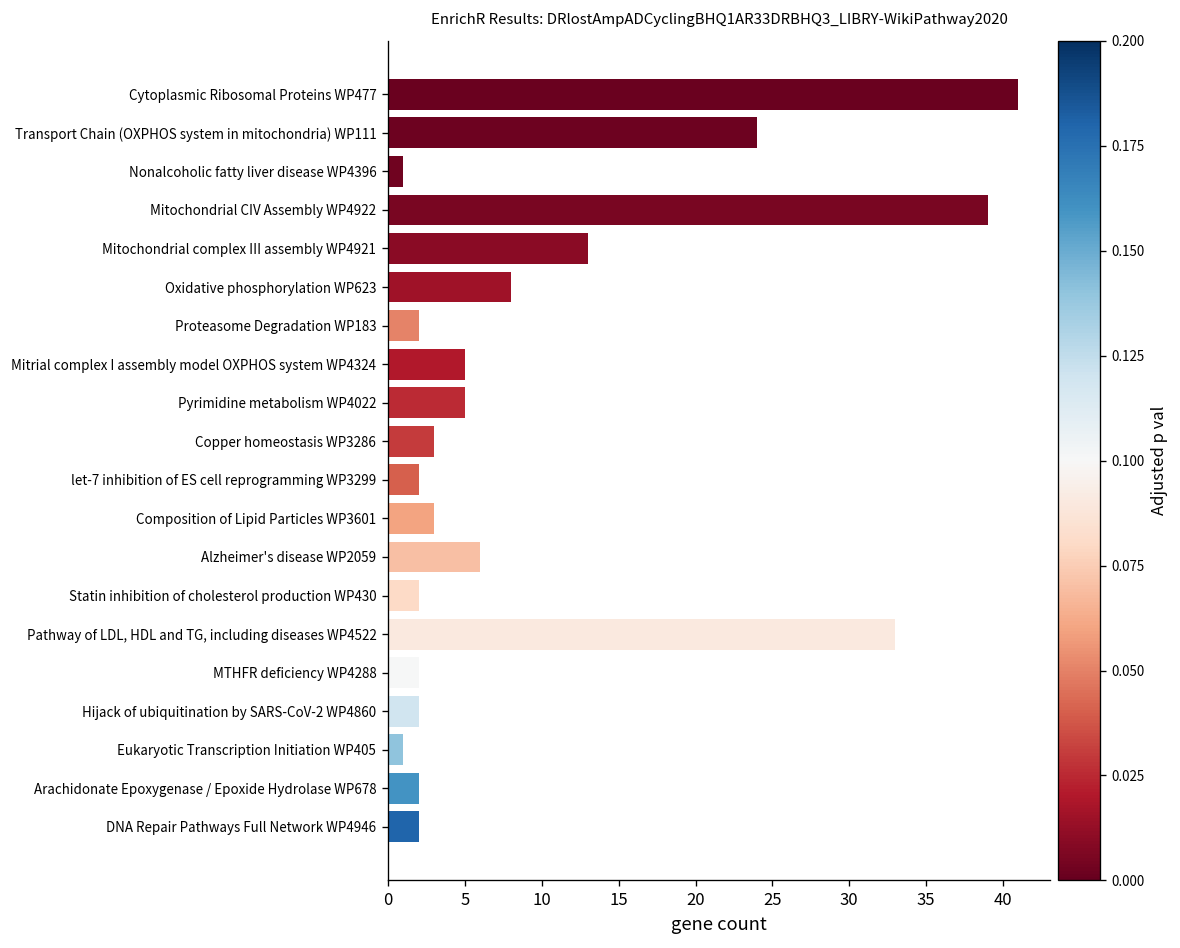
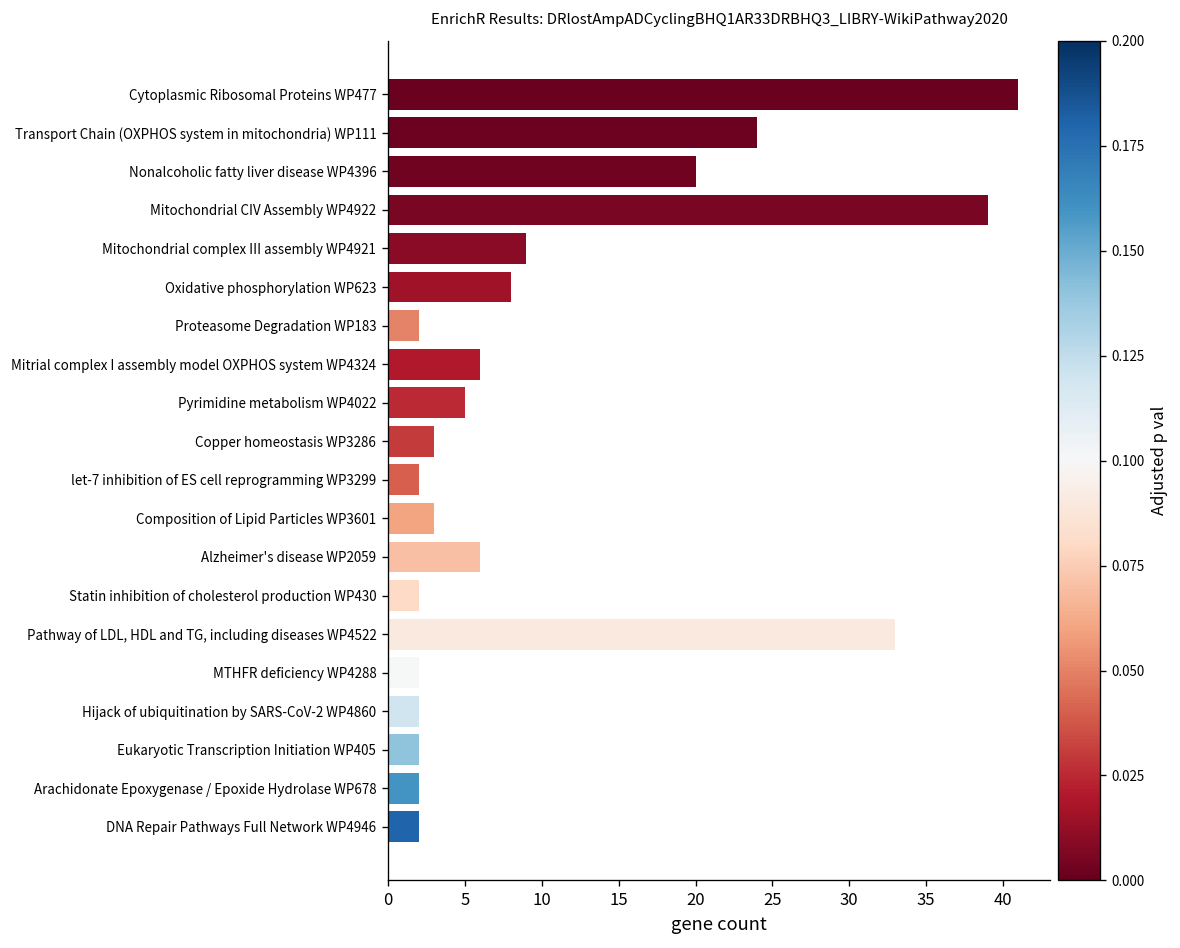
  {
    "Cytoplasmic Ribosomal Proteins WP477": 41,
    "Transport Chain (OXPHOS system in mitochondria) WP111": 24,
-   "Nonalcoholic fatty liver disease WP4396": 1,
+   "Nonalcoholic fatty liver disease WP4396": 20,
    "Mitochondrial CIV Assembly WP4922": 39,
-   "Mitochondrial complex III assembly WP4921": 13,
+   "Mitochondrial complex III assembly WP4921": 9,
    "Oxidative phosphorylation WP623": 8,
    "Proteasome Degradation WP183": 2,
-   "Mitrial complex I assembly model OXPHOS system WP4324": 5,
+   "Mitrial complex I assembly model OXPHOS system WP4324": 6,
    "Pyrimidine metabolism WP4022": 5,
    "Copper homeostasis WP3286": 3,
    "let-7 inhibition of ES cell reprogramming WP3299": 2,
    "Composition of Lipid Particles WP3601": 3,
    "Alzheimer's disease WP2059": 6,
    "Statin inhibition of cholesterol production WP430": 2,
    "Pathway of LDL, HDL and TG, including diseases WP4522": 33,
    "MTHFR deficiency WP4288": 2,
    "Hijack of ubiquitination by SARS-CoV-2 WP4860": 2,
-   "Eukaryotic Transcription Initiation WP405": 1,
+   "Eukaryotic Transcription Initiation WP405": 2,
    "Arachidonate Epoxygenase / Epoxide Hydrolase WP678": 2,
    "DNA Repair Pathways Full Network WP4946": 2
  }
